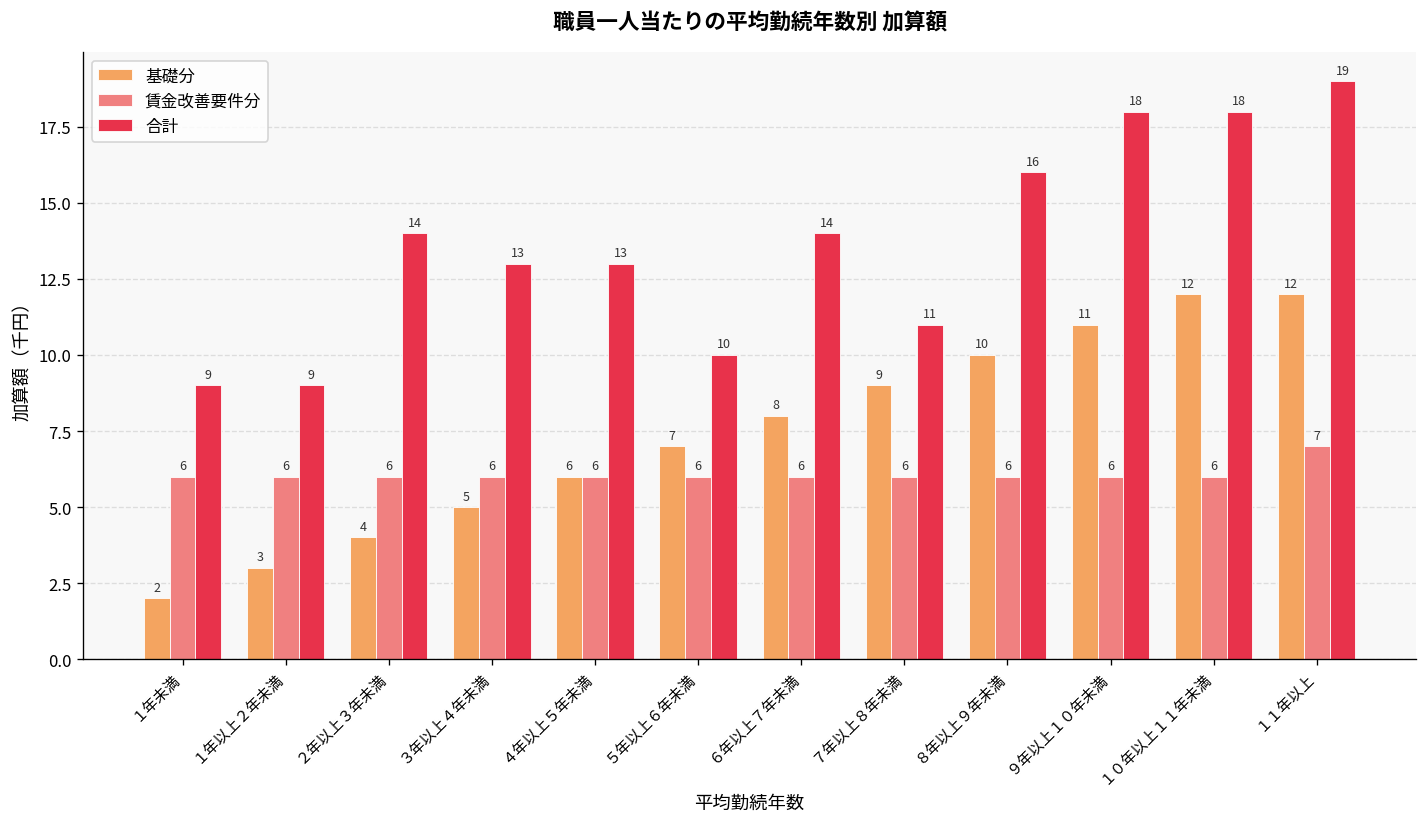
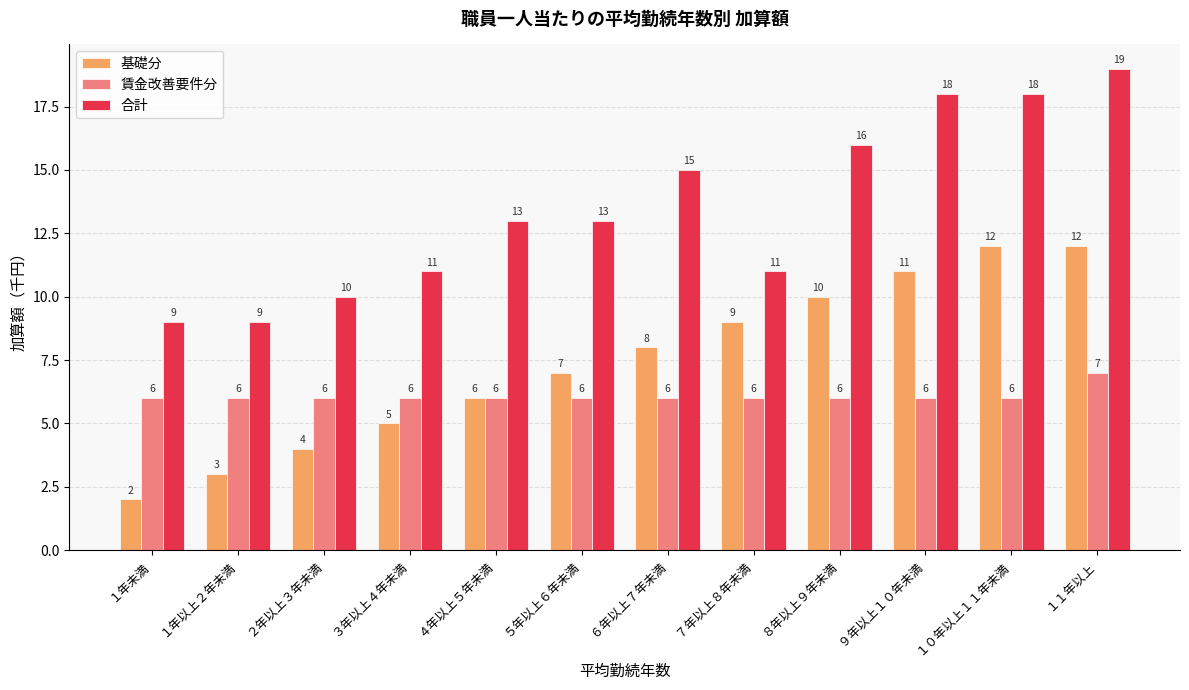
  {
    "合計": {
      "１年未満": 9,
      "１年以上２年未満": 9,
-     "２年以上３年未満": 14,
-     "３年以上４年未満": 13,
+     "２年以上３年未満": 10,
+     "３年以上４年未満": 11,
      "４年以上５年未満": 13,
-     "５年以上６年未満": 10,
-     "６年以上７年未満": 14,
+     "５年以上６年未満": 13,
+     "６年以上７年未満": 15,
      "７年以上８年未満": 11,
      "８年以上９年未満": 16,
      "９年以上１０年未満": 18,
      "１０年以上１１年未満": 18,
      "１１年以上": 19
    }
  }
